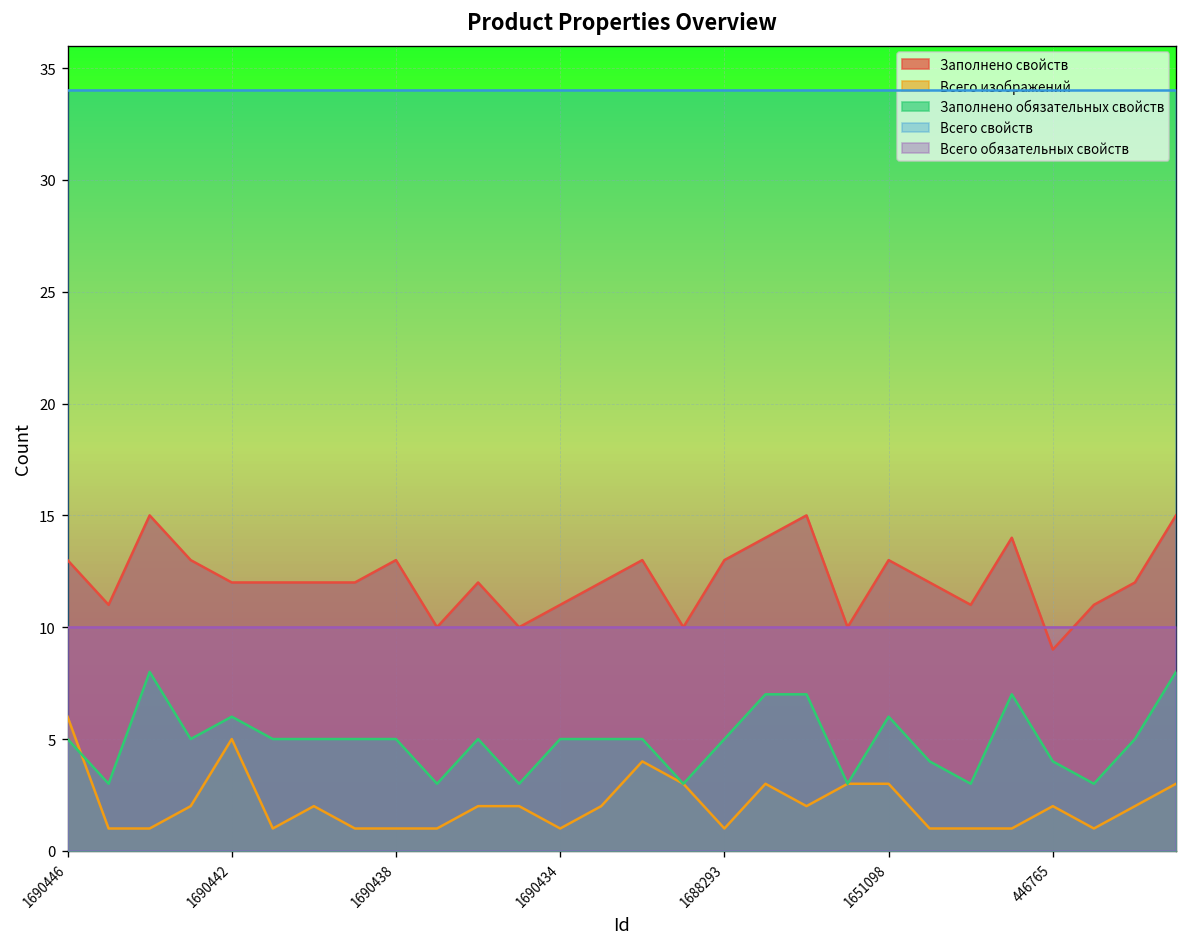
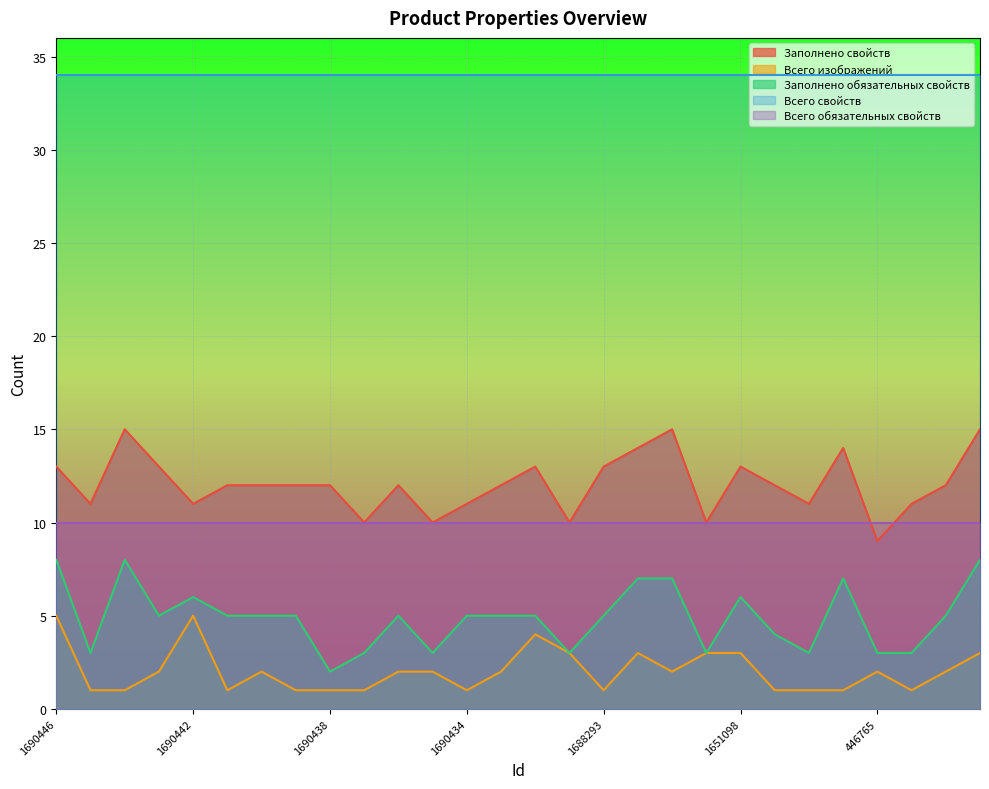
  {
    "Заполнено свойств": {
      "1690446": 13,
-     "1690442": 12,
-     "1690438": 13,
+     "1690442": 11,
+     "1690438": 12,
      "1690434": 11,
      "1688293": 13,
      "1651098": 13,
      "446765": 9
    },
    "Всего изображений": {
-     "1690446": 6,
+     "1690446": 5,
      "1690442": 5,
      "1690438": 1,
      "1690434": 1,
      "1688293": 1,
      "1651098": 3,
      "446765": 2
    },
    "Заполнено обязательных свойств": {
-     "1690446": 5,
+     "1690446": 8,
      "1690442": 6,
-     "1690438": 5,
+     "1690438": 2,
      "1690434": 5,
      "1688293": 5,
      "1651098": 6,
-     "446765": 4
+     "446765": 3
    },
    "Всего свойств": {
      "1690446": 34,
      "1690442": 34,
      "1690438": 34,
      "1690434": 34,
      "1688293": 34,
      "1651098": 34
    },
    "Всего обязательных свойств": {
      "1690446": 10,
      "1690442": 10,
      "1690438": 10,
      "1690434": 10,
      "1688293": 10,
      "1651098": 10,
      "446765": 10
    }
  }
